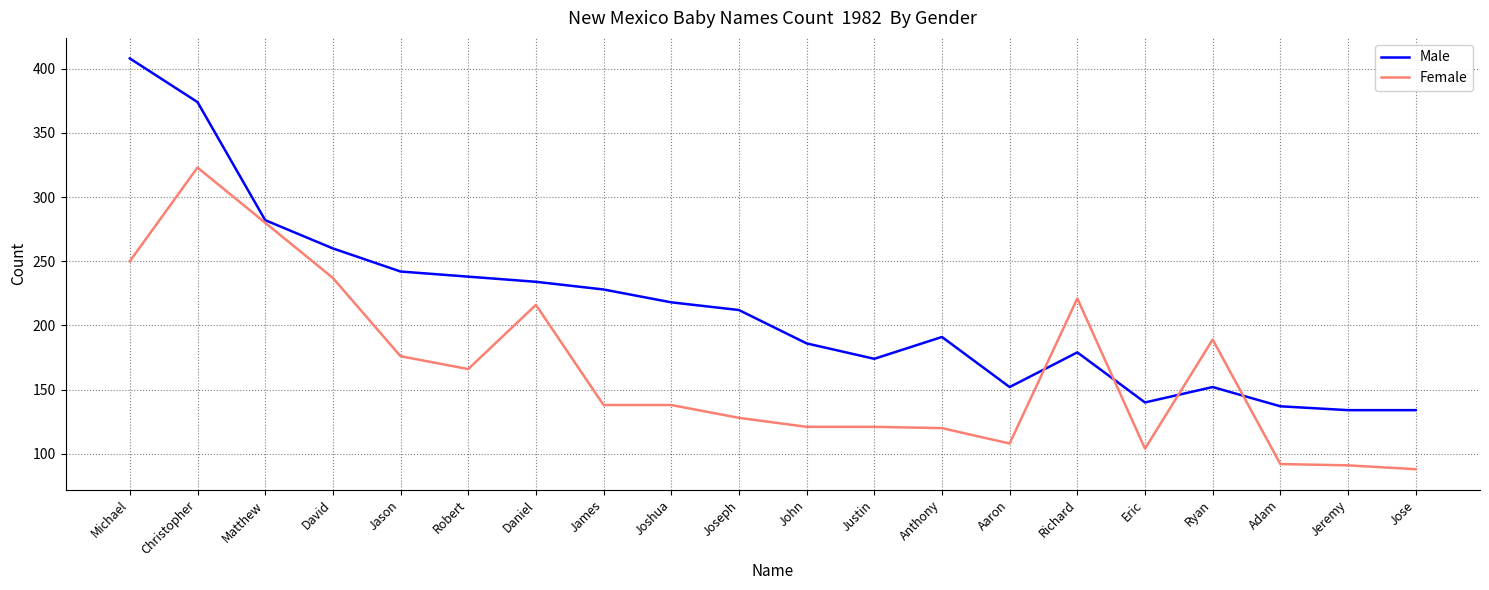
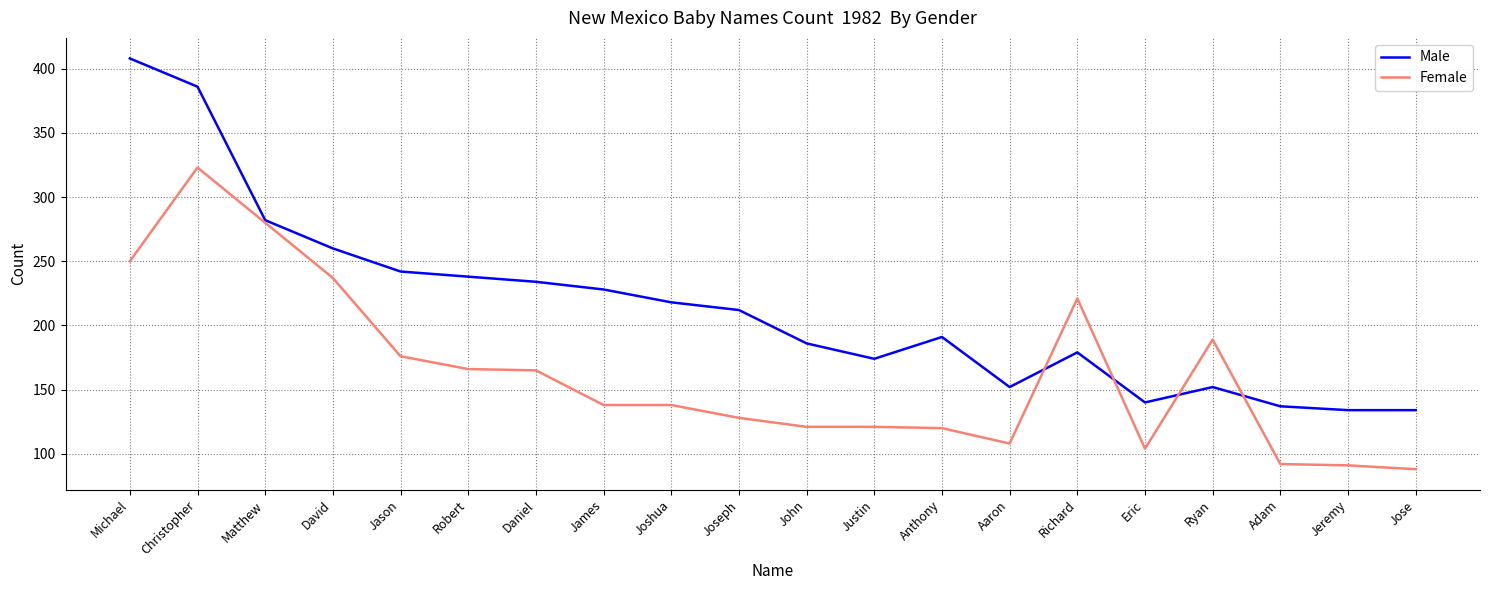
  {
    "Male": {
      "Michael": 408,
-     "Christopher": 374,
+     "Christopher": 386,
      "David": 260,
      "Jason": 242,
      "Robert": 238,
      "Daniel": 234,
      "James": 228,
      "Joshua": 218,
      "Joseph": 212,
      "John": 186,
      "Justin": 174,
      "Anthony": 191,
      "Aaron": 152,
      "Richard": 179,
      "Eric": 140,
      "Ryan": 152,
      "Adam": 137,
      "Jeremy": 134,
      "Jose": 134
    },
    "Female": {
      "Michael": 250,
      "Christopher": 323,
      "David": 237,
      "Jason": 176,
      "Robert": 166,
-     "Daniel": 216,
+     "Daniel": 165,
      "James": 138,
      "Joshua": 138,
      "Joseph": 128,
      "John": 121,
      "Justin": 121,
      "Anthony": 120,
      "Aaron": 108,
      "Richard": 221,
      "Eric": 104,
      "Ryan": 189,
      "Adam": 92,
      "Jeremy": 91,
      "Jose": 88
    }
  }
